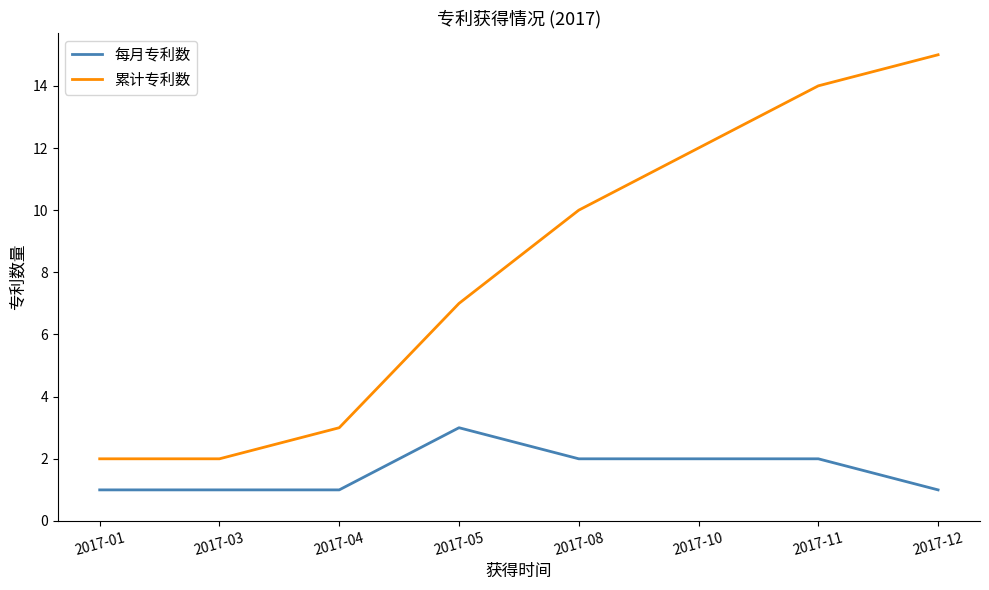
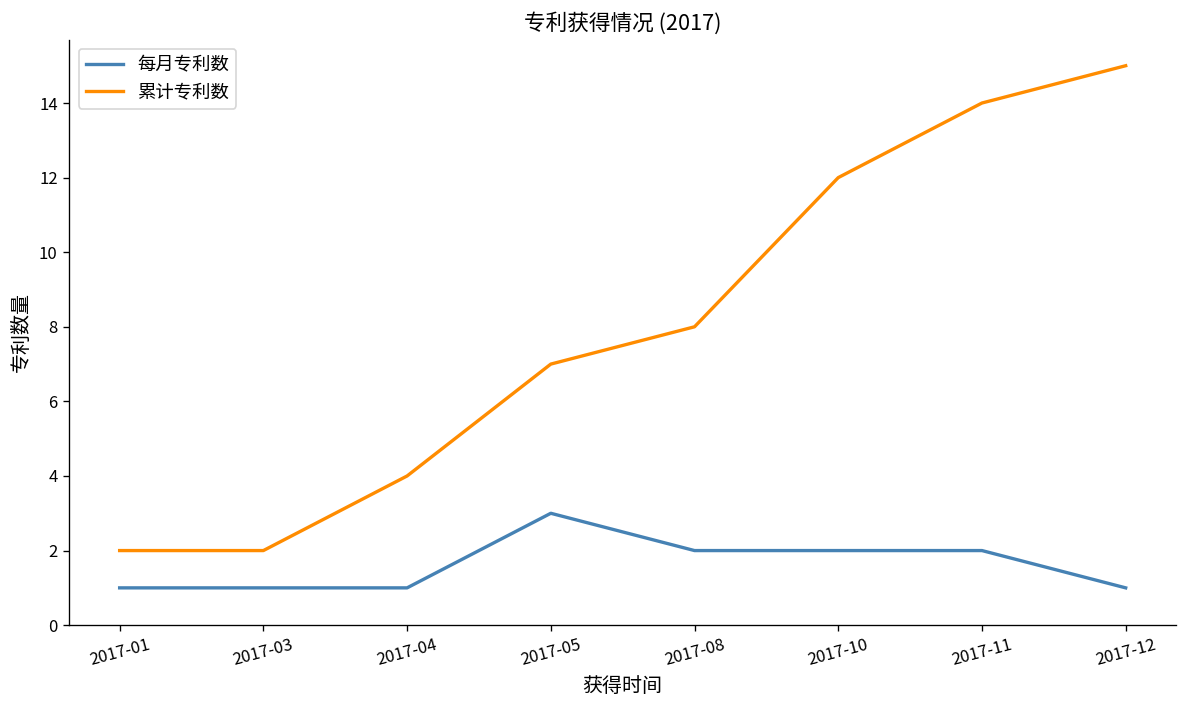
  {
    "每月专利数": {
      "2017-01": 1,
      "2017-03": 1,
      "2017-04": 1,
      "2017-05": 3,
      "2017-08": 2,
      "2017-10": 2,
      "2017-11": 2,
      "2017-12": 1
    },
    "累计专利数": {
      "2017-01": 2,
      "2017-03": 2,
-     "2017-04": 3,
+     "2017-04": 4,
      "2017-05": 7,
-     "2017-08": 10,
+     "2017-08": 8,
      "2017-10": 12,
      "2017-11": 14,
      "2017-12": 15
    }
  }
